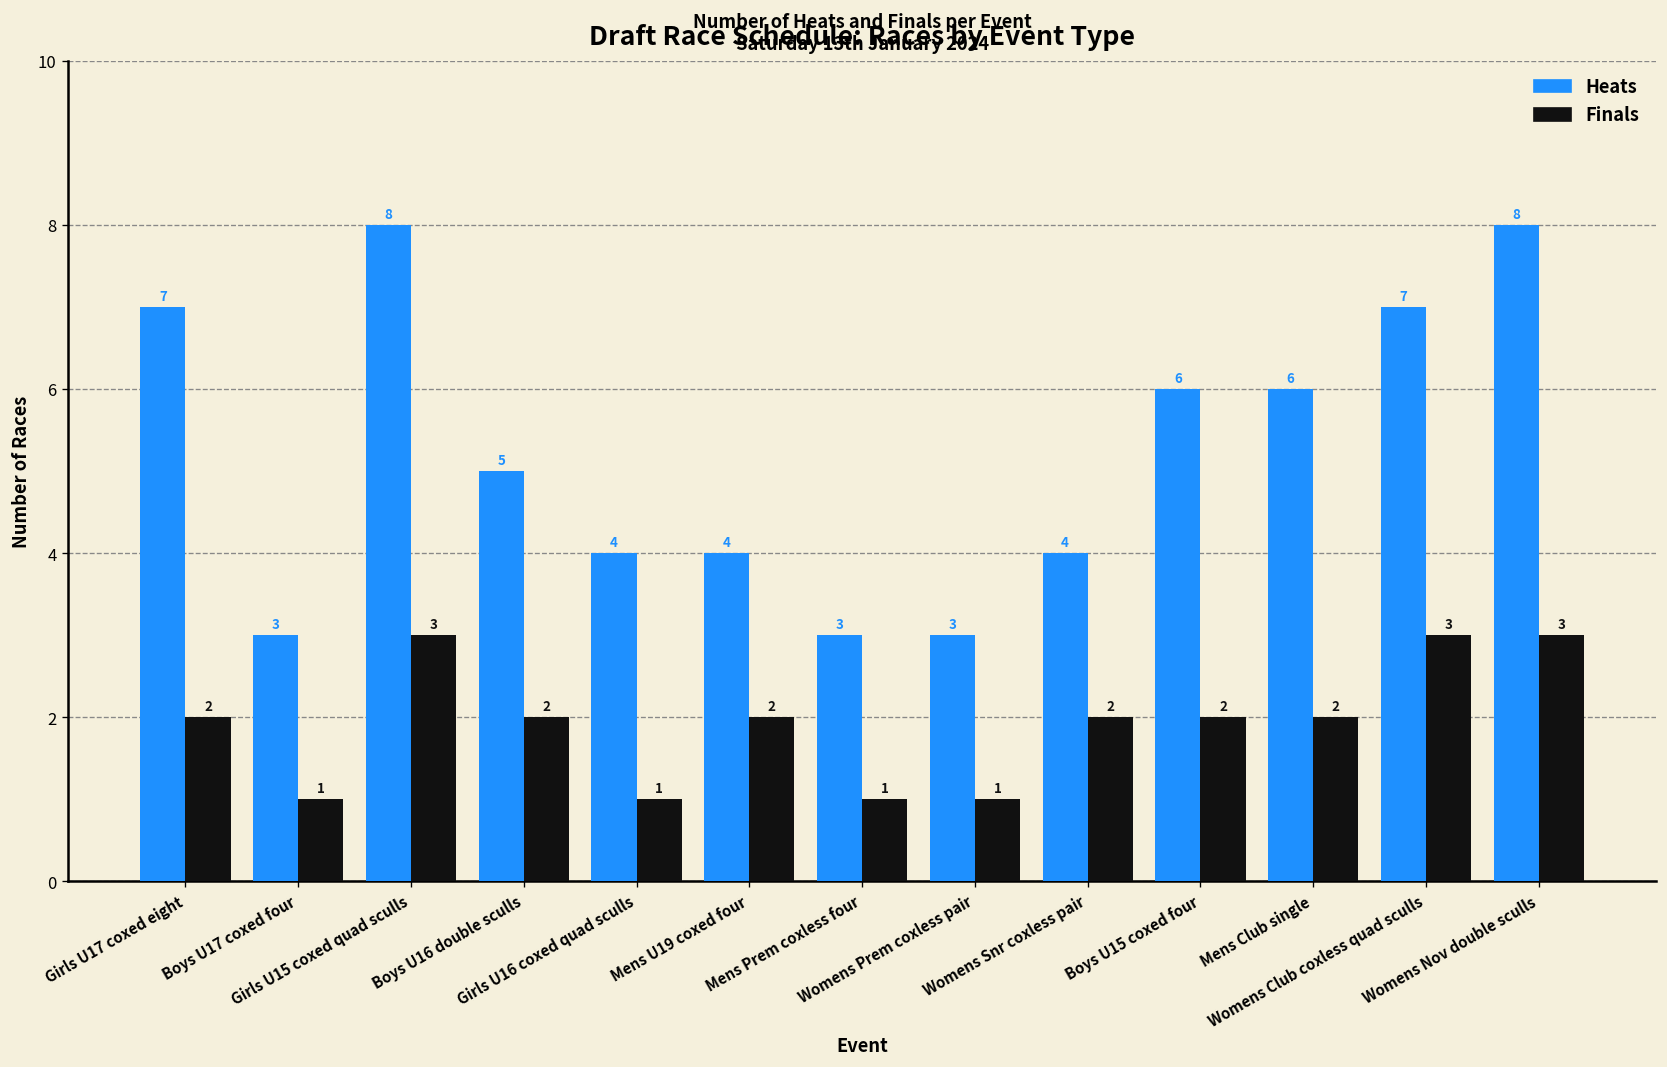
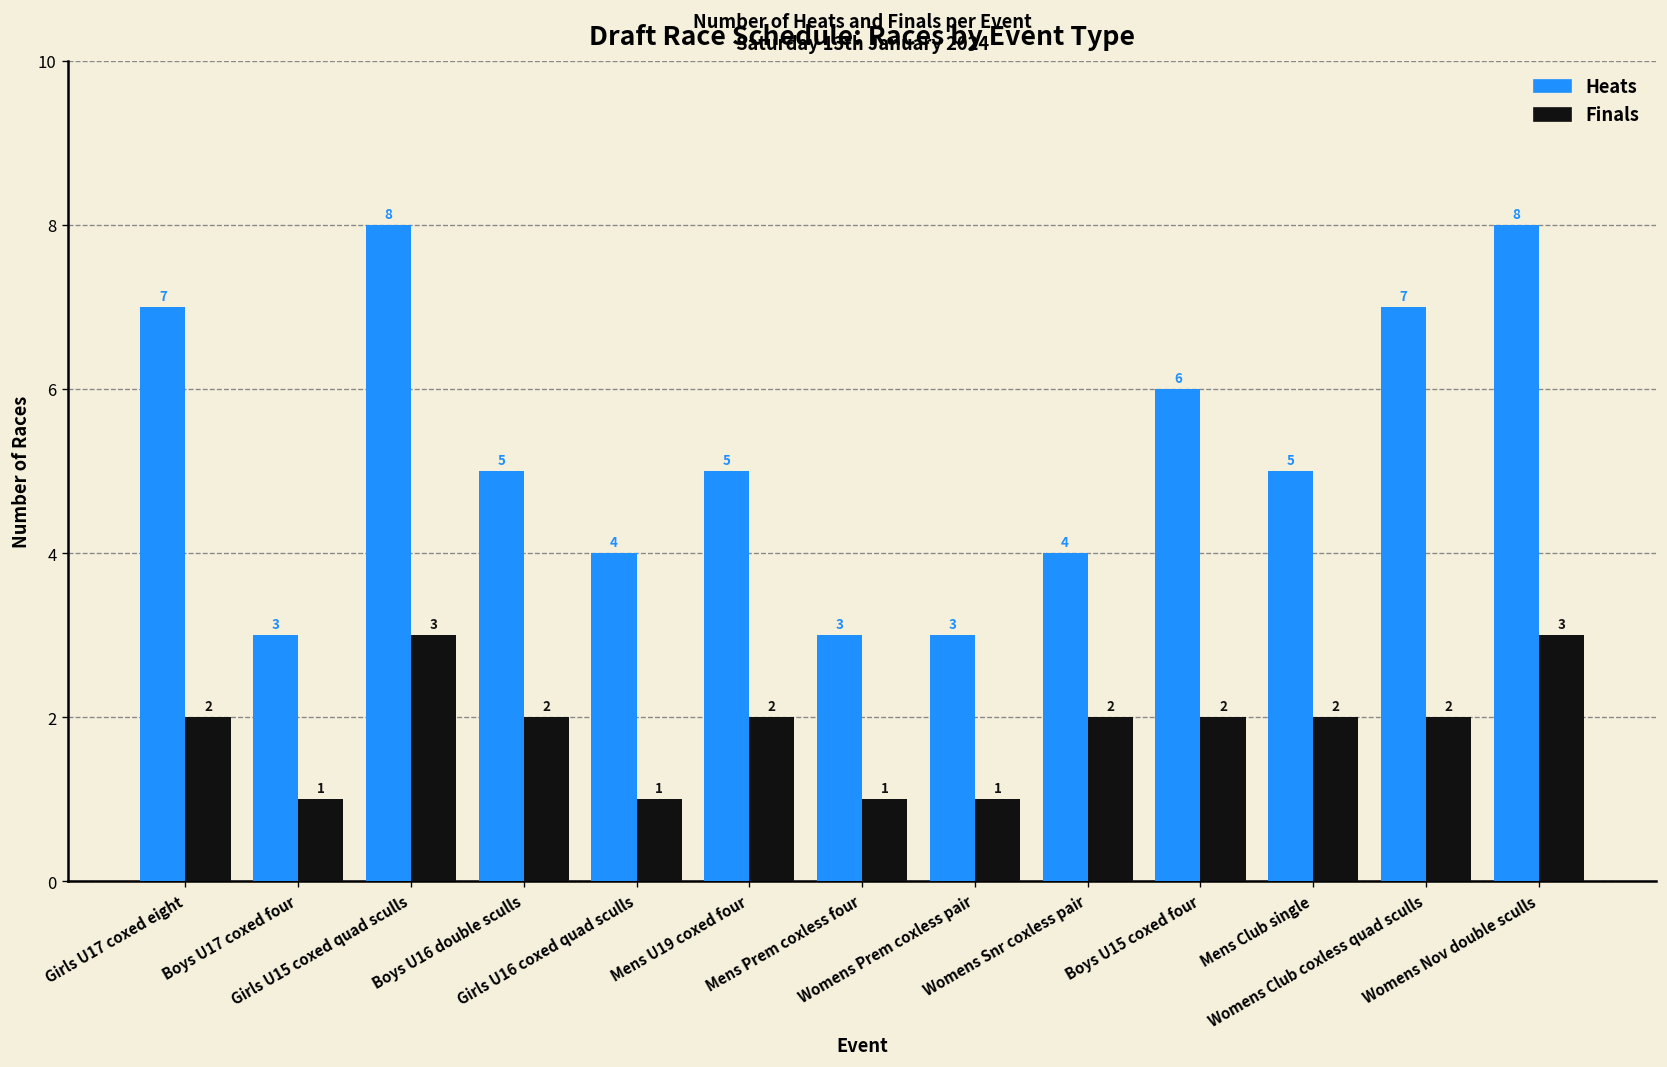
  {
    "Heats": {
      "Girls U17 coxed eight": 7,
      "Boys U17 coxed four": 3,
      "Girls U15 coxed quad sculls": 8,
      "Boys U16 double sculls": 5,
      "Girls U16 coxed quad sculls": 4,
-     "Mens U19 coxed four": 4,
+     "Mens U19 coxed four": 5,
      "Mens Prem coxless four": 3,
      "Womens Prem coxless pair": 3,
      "Womens Snr coxless pair": 4,
      "Boys U15 coxed four": 6,
-     "Mens Club single": 6,
+     "Mens Club single": 5,
      "Womens Club coxless quad sculls": 7,
      "Womens Nov double sculls": 8
    },
    "Finals": {
      "Girls U17 coxed eight": 2,
      "Boys U17 coxed four": 1,
      "Girls U15 coxed quad sculls": 3,
      "Boys U16 double sculls": 2,
      "Girls U16 coxed quad sculls": 1,
      "Mens U19 coxed four": 2,
      "Mens Prem coxless four": 1,
      "Womens Prem coxless pair": 1,
      "Womens Snr coxless pair": 2,
      "Boys U15 coxed four": 2,
      "Mens Club single": 2,
-     "Womens Club coxless quad sculls": 3,
+     "Womens Club coxless quad sculls": 2,
      "Womens Nov double sculls": 3
    }
  }
